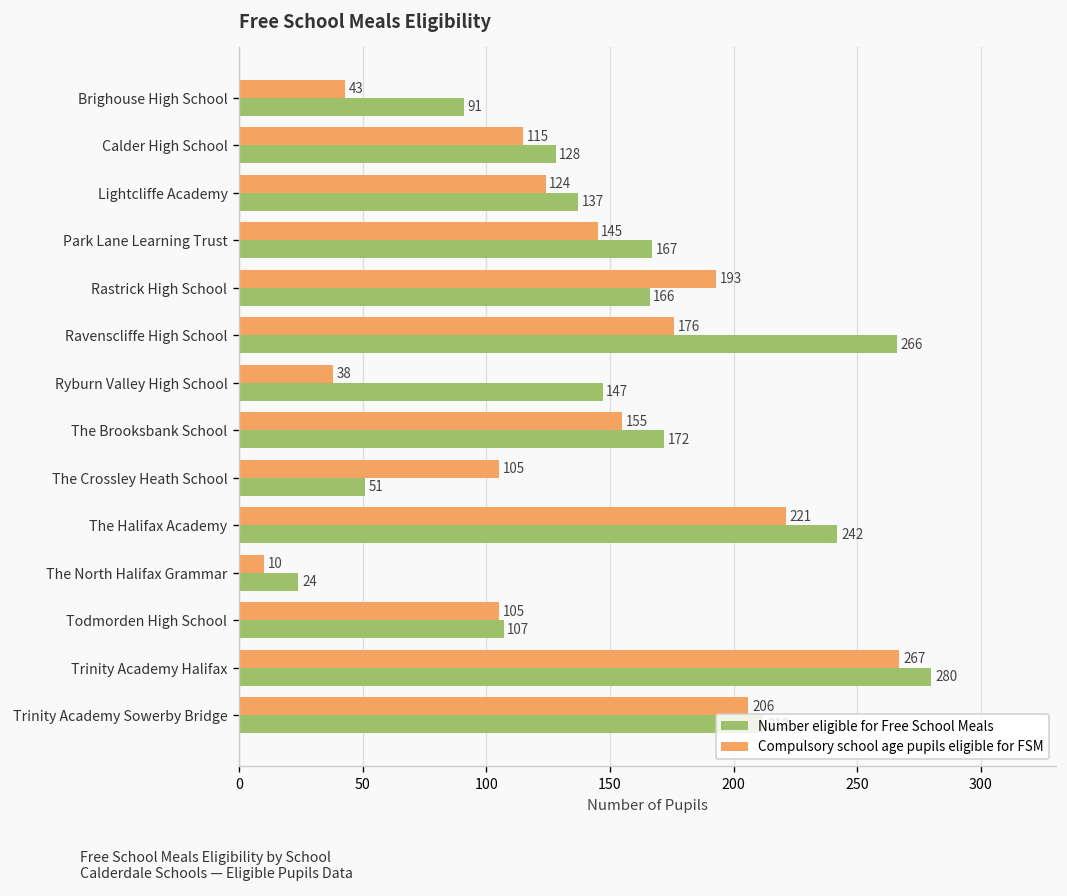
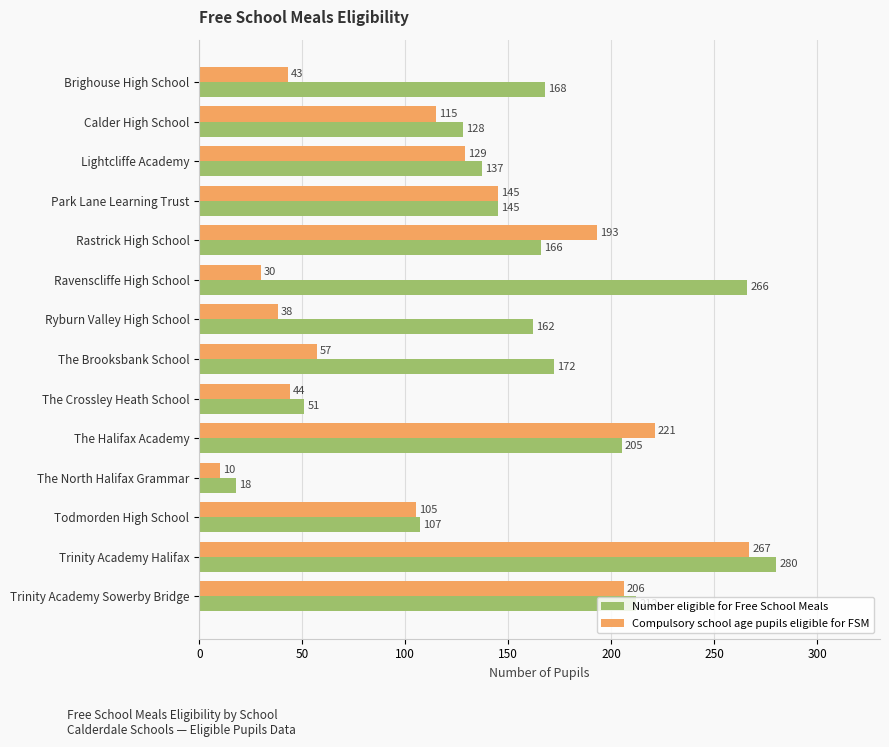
  {
    "Number eligible for Free School Meals": {
-     "Brighouse High School": 91,
+     "Brighouse High School": 168,
      "Calder High School": 128,
      "Lightcliffe Academy": 137,
-     "Park Lane Learning Trust": 167,
+     "Park Lane Learning Trust": 145,
      "Rastrick High School": 166,
      "Ravenscliffe High School": 266,
-     "Ryburn Valley High School": 147,
+     "Ryburn Valley High School": 162,
      "The Brooksbank School": 172,
      "The Crossley Heath School": 51,
-     "The Halifax Academy": 242,
-     "The North Halifax Grammar": 24,
+     "The Halifax Academy": 205,
+     "The North Halifax Grammar": 18,
      "Todmorden High School": 107,
      "Trinity Academy Halifax": 280
    },
    "Compulsory school age pupils eligible for FSM": {
      "Brighouse High School": 43,
      "Calder High School": 115,
-     "Lightcliffe Academy": 124,
+     "Lightcliffe Academy": 129,
      "Park Lane Learning Trust": 145,
      "Rastrick High School": 193,
-     "Ravenscliffe High School": 176,
+     "Ravenscliffe High School": 30,
      "Ryburn Valley High School": 38,
-     "The Brooksbank School": 155,
-     "The Crossley Heath School": 105,
+     "The Brooksbank School": 57,
+     "The Crossley Heath School": 44,
      "The Halifax Academy": 221,
      "The North Halifax Grammar": 10,
      "Todmorden High School": 105,
      "Trinity Academy Halifax": 267,
      "Trinity Academy Sowerby Bridge": 206
    }
  }
